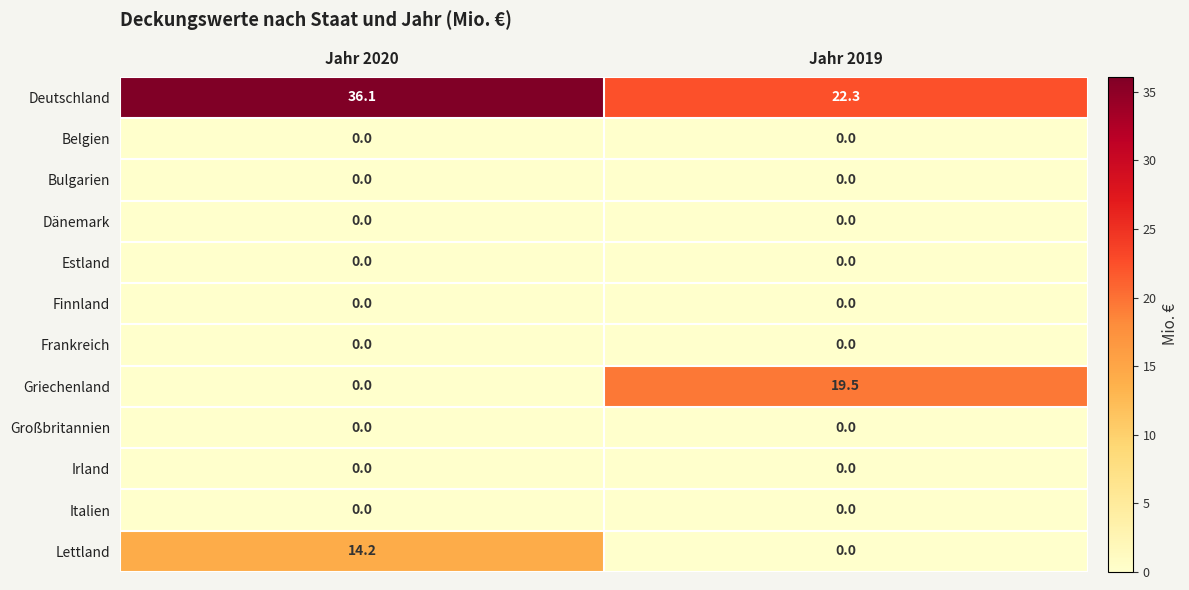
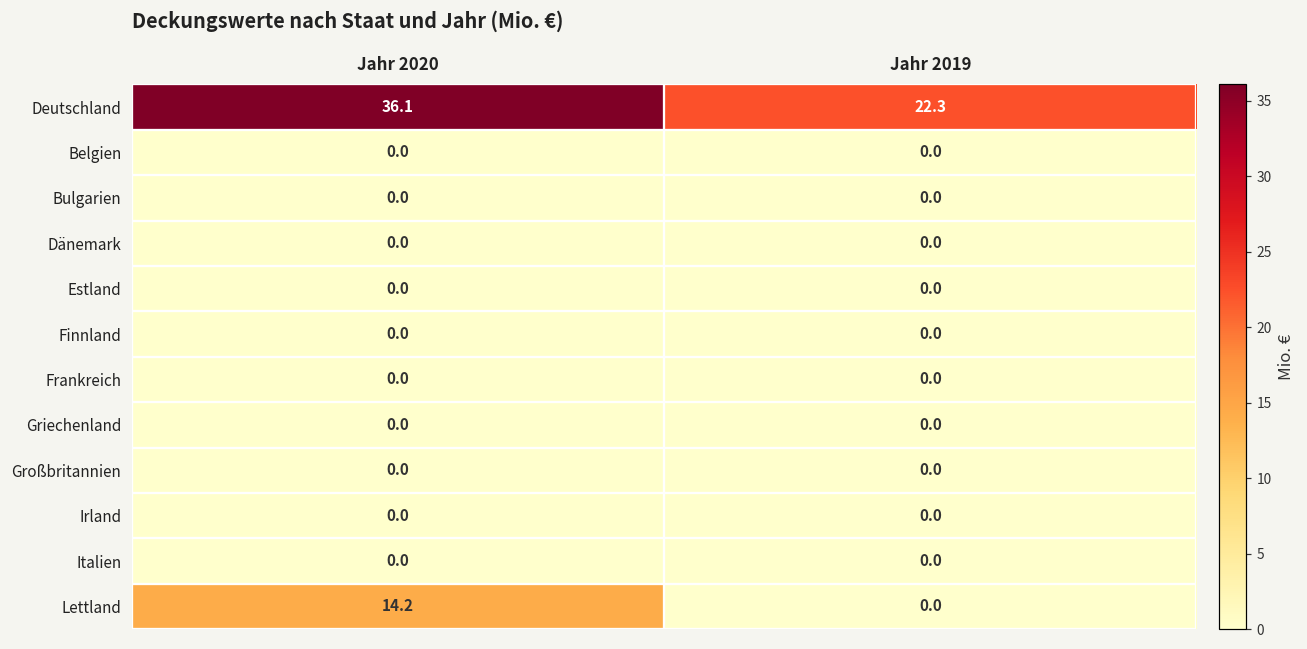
  {
    "Deutschland": {
      "Jahr 2020": 36.1,
      "Jahr 2019": 22.3
    },
    "Belgien": {
      "Jahr 2020": 0.0,
      "Jahr 2019": 0.0
    },
    "Bulgarien": {
      "Jahr 2020": 0.0,
      "Jahr 2019": 0.0
    },
    "Dänemark": {
      "Jahr 2020": 0.0,
      "Jahr 2019": 0.0
    },
    "Estland": {
      "Jahr 2020": 0.0,
      "Jahr 2019": 0.0
    },
    "Finnland": {
      "Jahr 2020": 0.0,
      "Jahr 2019": 0.0
    },
    "Frankreich": {
      "Jahr 2020": 0.0,
      "Jahr 2019": 0.0
    },
    "Griechenland": {
      "Jahr 2020": 0.0,
-     "Jahr 2019": 19.5
+     "Jahr 2019": 0.0
    },
    "Großbritannien": {
      "Jahr 2020": 0.0,
      "Jahr 2019": 0.0
    },
    "Irland": {
      "Jahr 2020": 0.0,
      "Jahr 2019": 0.0
    },
    "Italien": {
      "Jahr 2020": 0.0,
      "Jahr 2019": 0.0
    },
    "Lettland": {
      "Jahr 2020": 14.2,
      "Jahr 2019": 0.0
    }
  }
